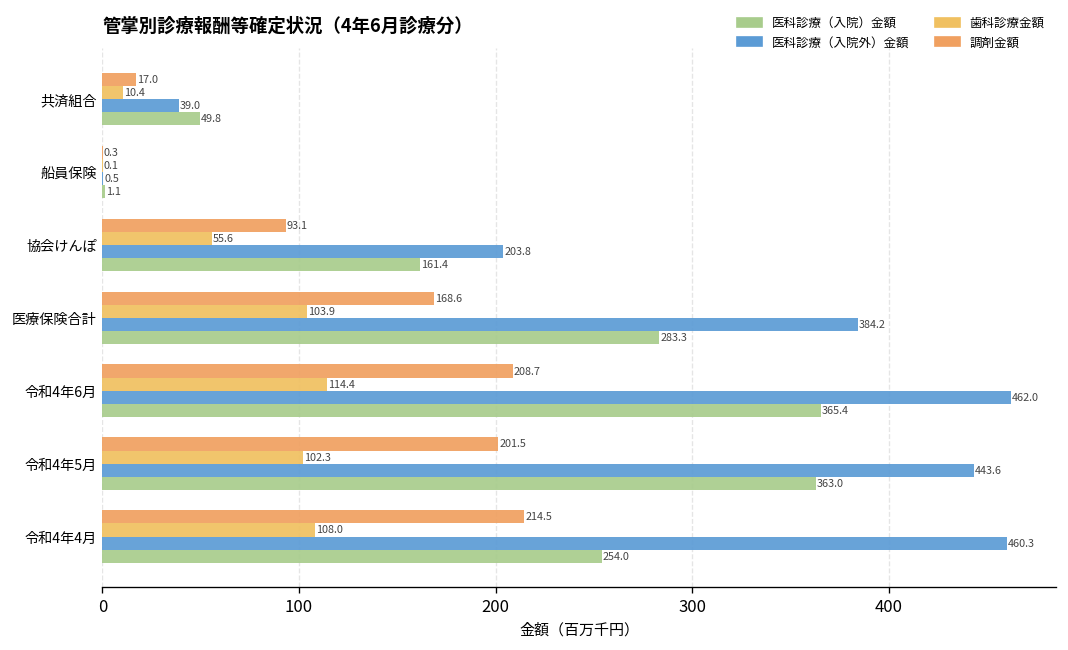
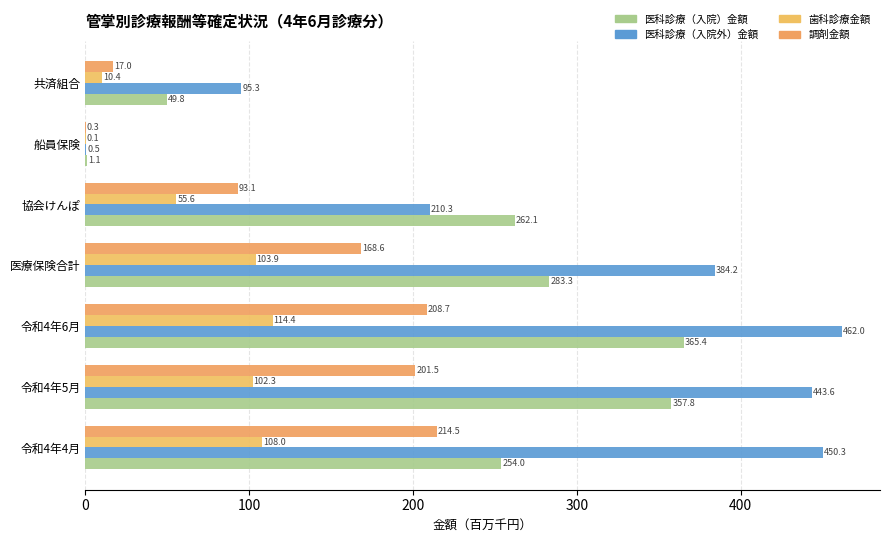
  {
    "医科診療（入院）金額": {
      "共済組合": 49.8,
      "船員保険": 1.1,
-     "協会けんぽ": 161.4,
+     "協会けんぽ": 262.1,
      "医療保険合計": 283.3,
      "令和4年6月": 365.4,
-     "令和4年5月": 363.0,
+     "令和4年5月": 357.8,
      "令和4年4月": 254.0
    },
    "医科診療（入院外）金額": {
-     "共済組合": 39.0,
+     "共済組合": 95.3,
      "船員保険": 0.5,
-     "協会けんぽ": 203.8,
+     "協会けんぽ": 210.3,
      "医療保険合計": 384.2,
      "令和4年6月": 462.0,
      "令和4年5月": 443.6,
-     "令和4年4月": 460.3
+     "令和4年4月": 450.3
    }
  }
